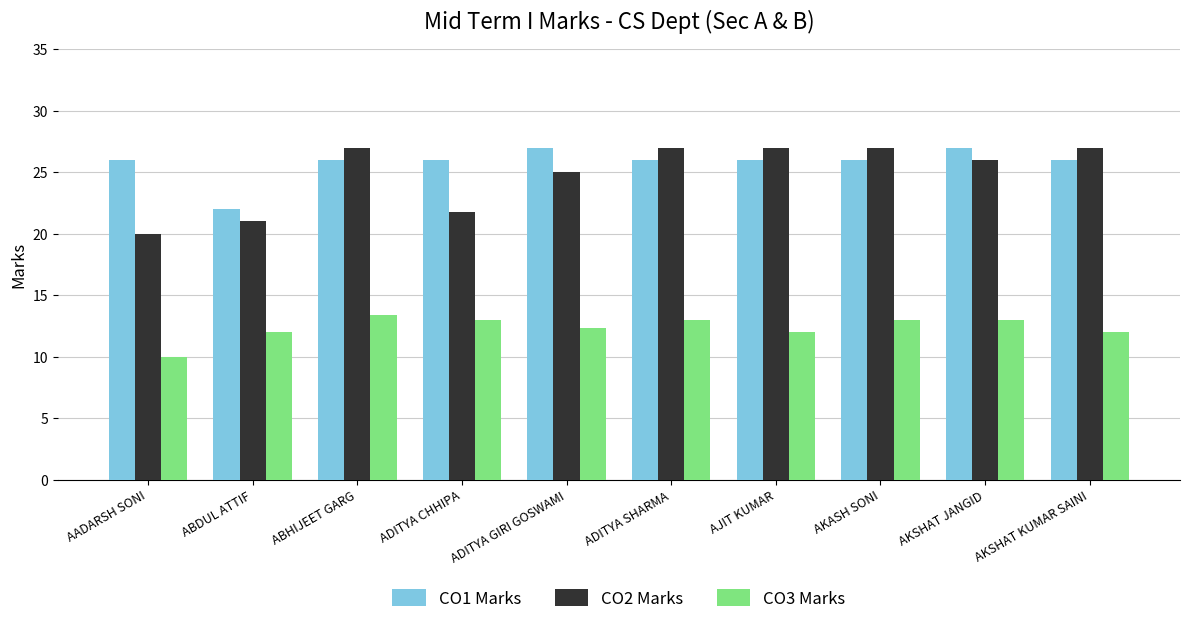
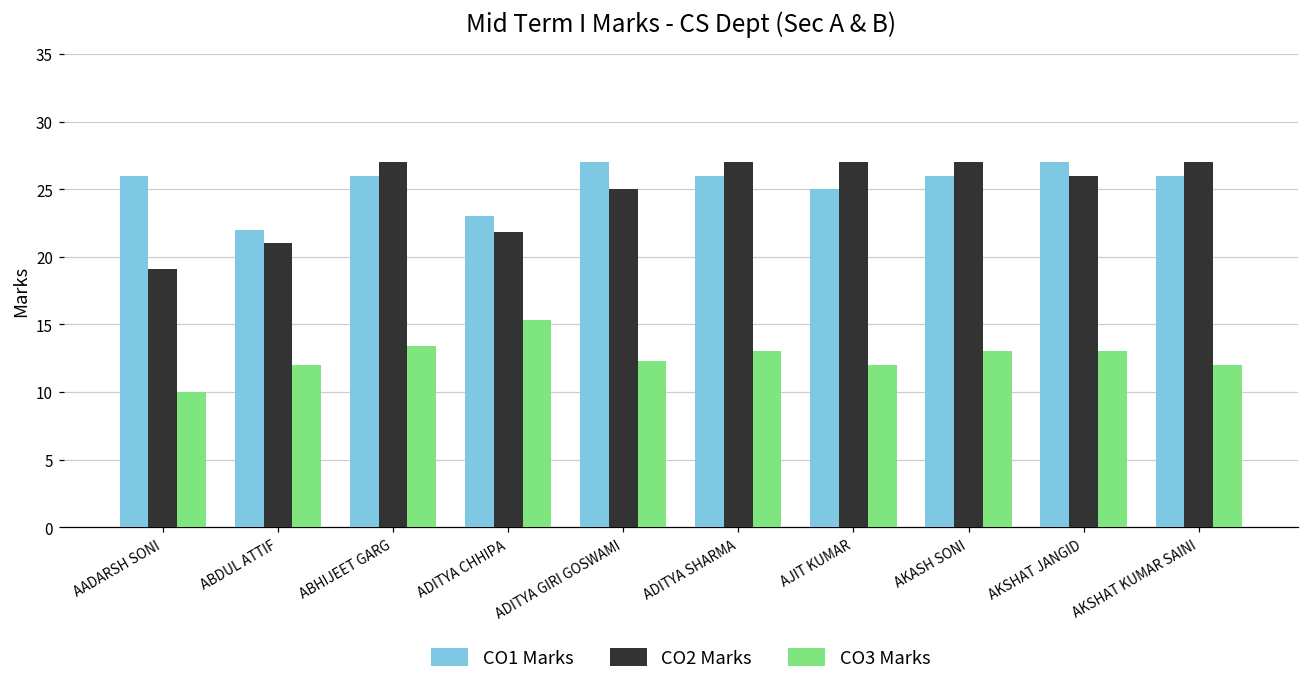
  {
    "CO1 Marks": {
      "AADARSH SONI": 26,
      "ABDUL ATTIF": 22,
      "ABHIJEET GARG": 26,
-     "ADITYA CHHIPA": 26,
+     "ADITYA CHHIPA": 23,
      "ADITYA GIRI GOSWAMI": 27,
      "ADITYA SHARMA": 26,
-     "AJIT KUMAR": 26,
+     "AJIT KUMAR": 25,
      "AKASH SONI": 26,
      "AKSHAT JANGID": 27,
      "AKSHAT KUMAR SAINI": 26
    },
    "CO2 Marks": {
-     "AADARSH SONI": 20.0,
+     "AADARSH SONI": 19.1,
      "ABDUL ATTIF": 21.0,
      "ABHIJEET GARG": 27.0,
      "ADITYA CHHIPA": 21.8,
      "ADITYA GIRI GOSWAMI": 25.0,
      "ADITYA SHARMA": 27.0,
      "AJIT KUMAR": 27.0,
      "AKASH SONI": 27.0,
      "AKSHAT JANGID": 26.0,
      "AKSHAT KUMAR SAINI": 27.0
    },
    "CO3 Marks": {
      "AADARSH SONI": 10.0,
      "ABDUL ATTIF": 12.0,
      "ABHIJEET GARG": 13.4,
-     "ADITYA CHHIPA": 13.0,
+     "ADITYA CHHIPA": 15.3,
      "ADITYA GIRI GOSWAMI": 12.3,
      "ADITYA SHARMA": 13.0,
      "AJIT KUMAR": 12.0,
      "AKASH SONI": 13.0,
      "AKSHAT JANGID": 13.0,
      "AKSHAT KUMAR SAINI": 12.0
    }
  }
